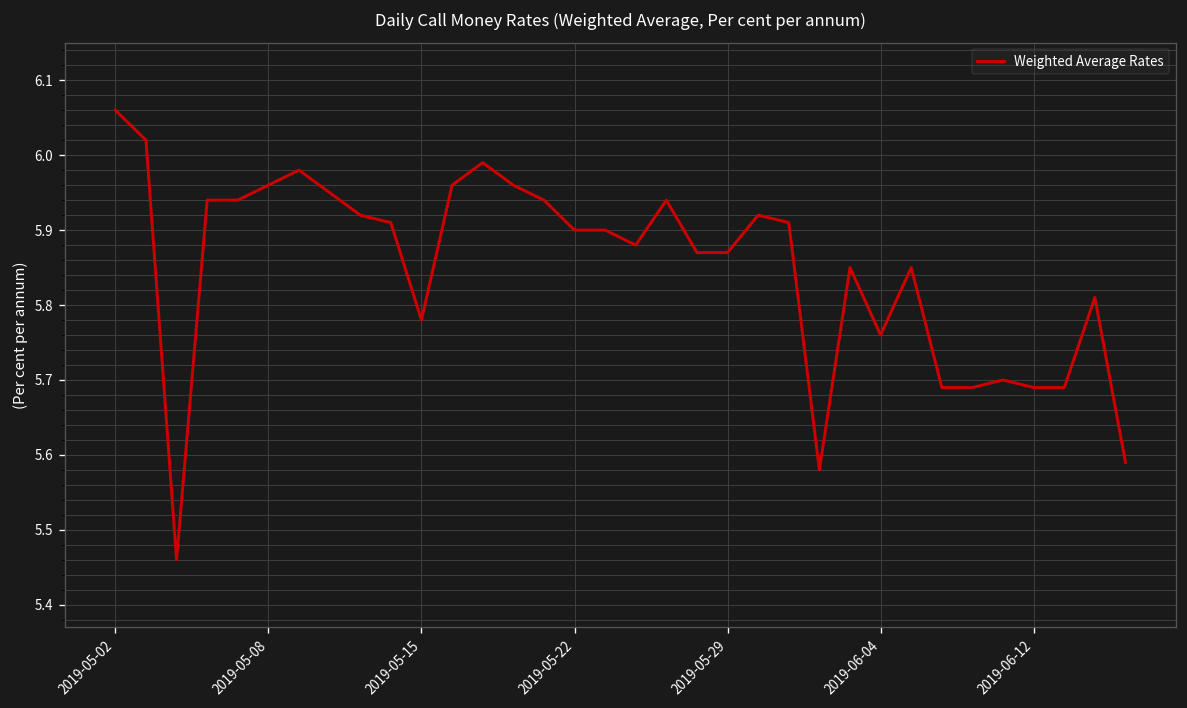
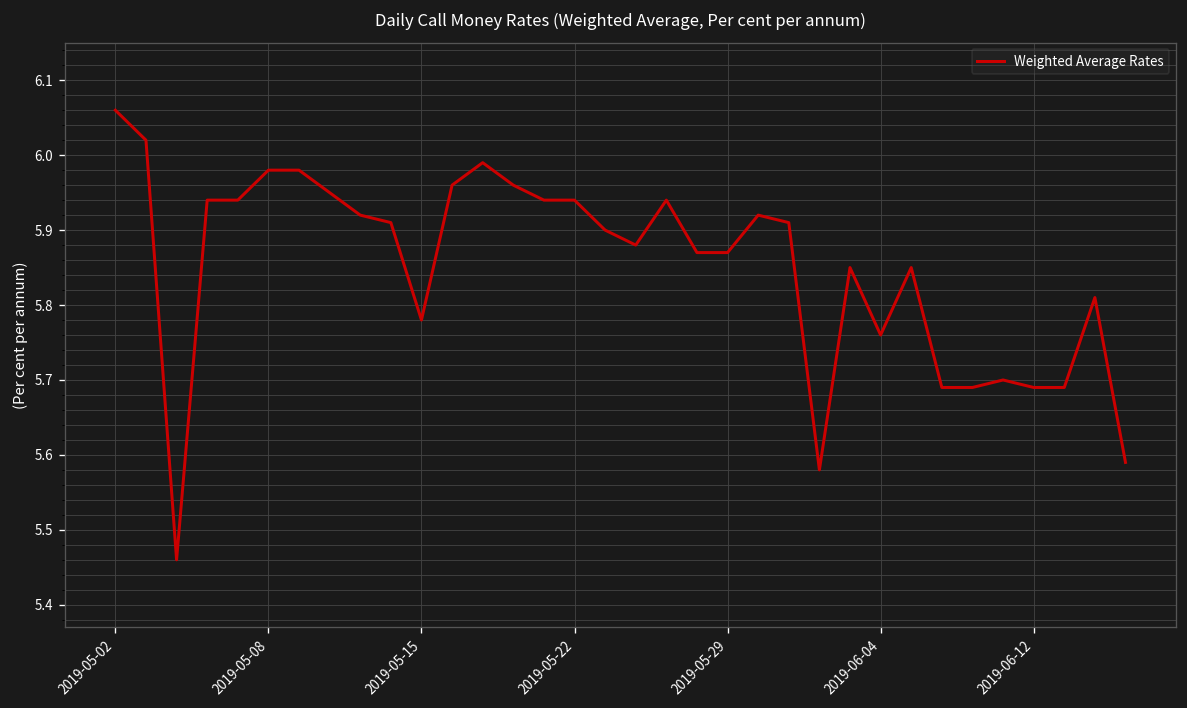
  {
    "2019-05-02": 6.06,
-   "2019-05-08": 5.96,
+   "2019-05-08": 5.98,
    "2019-05-15": 5.78,
-   "2019-05-22": 5.90,
+   "2019-05-22": 5.94,
    "2019-05-29": 5.87,
    "2019-06-04": 5.76,
    "2019-06-12": 5.69
  }
